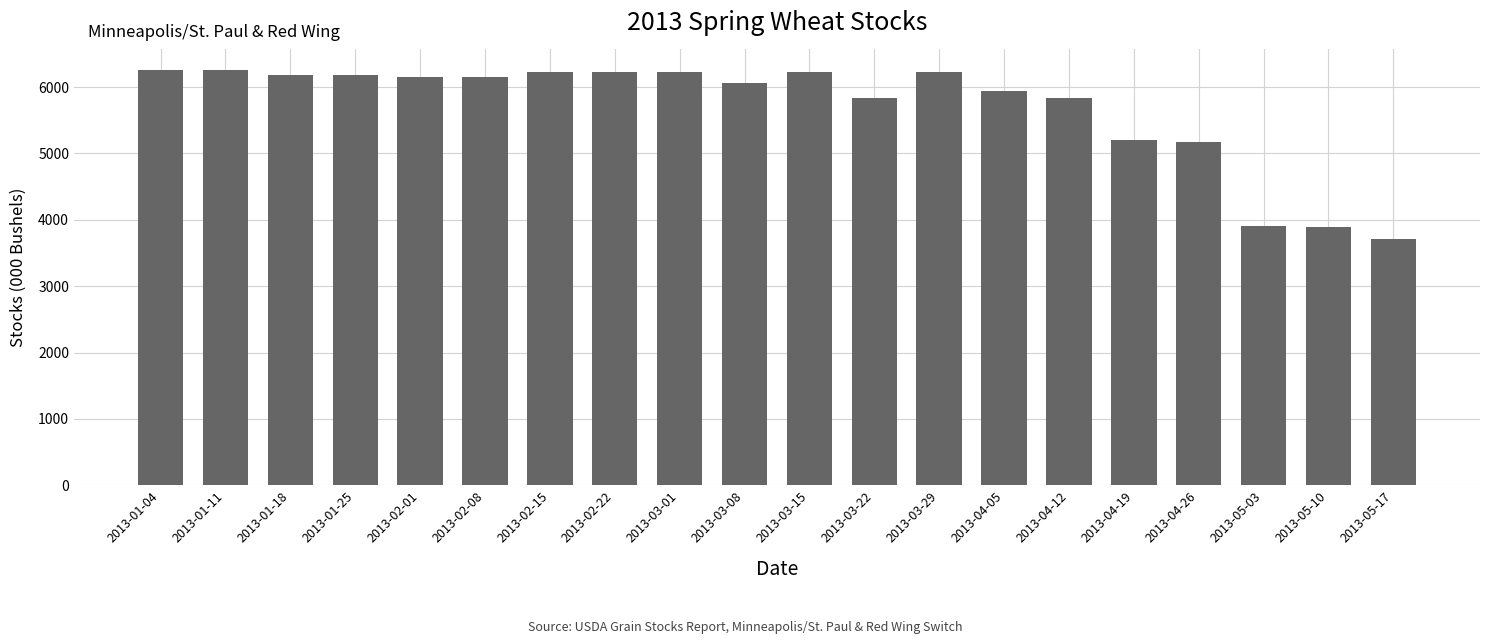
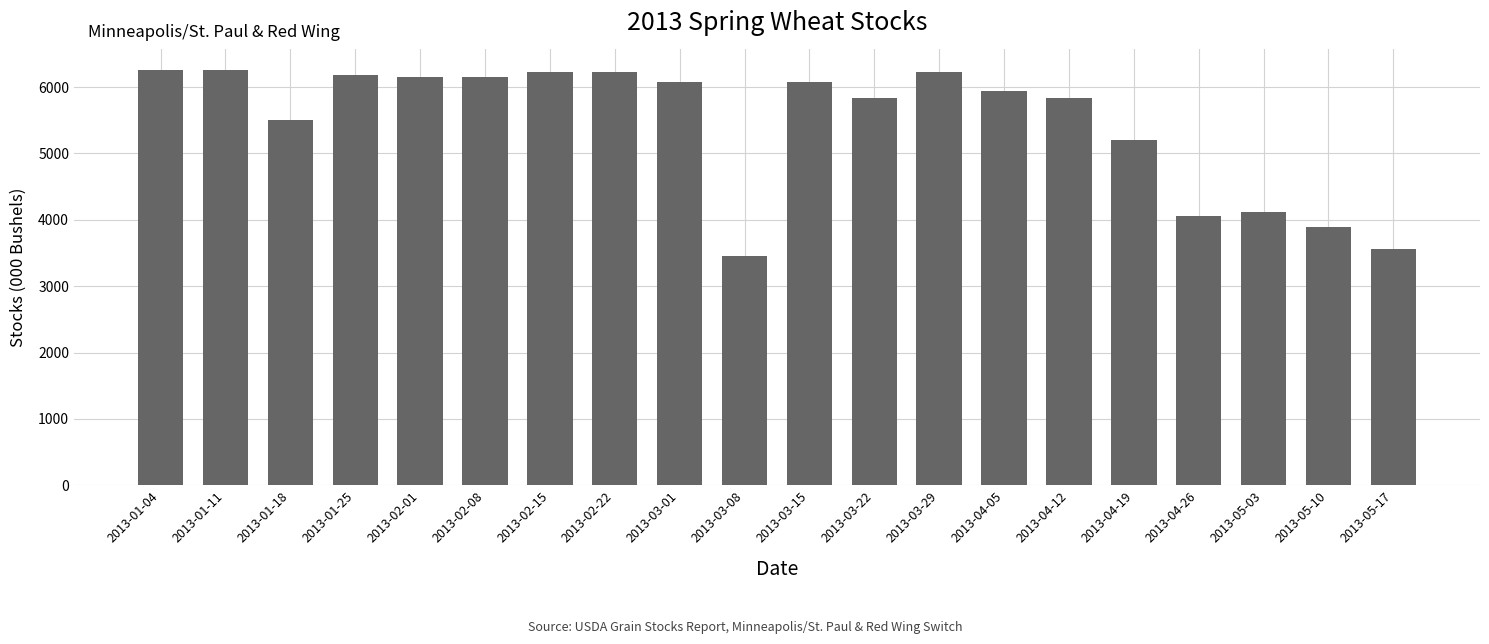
  {
    "2013-01-04": 6300,
    "2013-01-11": 6300,
-   "2013-01-18": 6200,
+   "2013-01-18": 5500,
    "2013-01-25": 6200,
    "2013-02-01": 6200,
    "2013-02-08": 6200,
    "2013-02-15": 6200,
    "2013-02-22": 6200,
-   "2013-03-01": 6200,
-   "2013-03-08": 6100,
-   "2013-03-15": 6200,
+   "2013-03-01": 6100,
+   "2013-03-08": 3500,
+   "2013-03-15": 6100,
    "2013-03-22": 5800,
    "2013-03-29": 6200,
    "2013-04-05": 5900,
    "2013-04-12": 5800,
    "2013-04-19": 5200,
-   "2013-04-26": 5200,
-   "2013-05-03": 3900,
+   "2013-04-26": 4100,
+   "2013-05-03": 4100,
    "2013-05-10": 3900,
-   "2013-05-17": 3700
+   "2013-05-17": 3600
  }
